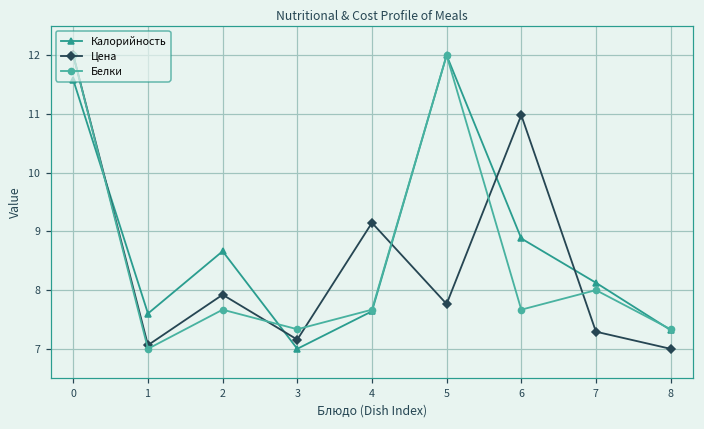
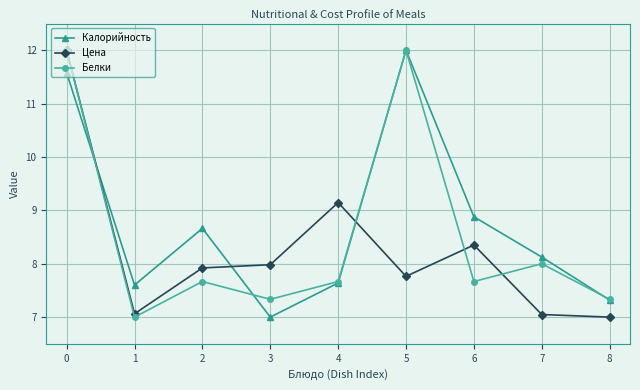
  {
    "Цена": {
      "1": 7.1,
      "2": 7.9,
-     "3": 7.2,
+     "3": 8.0,
      "4": 9.1,
      "5": 7.8,
-     "6": 11.0,
-     "7": 7.3,
+     "6": 8.4,
+     "7": 7.0,
      "8": 7.0
    }
  }
